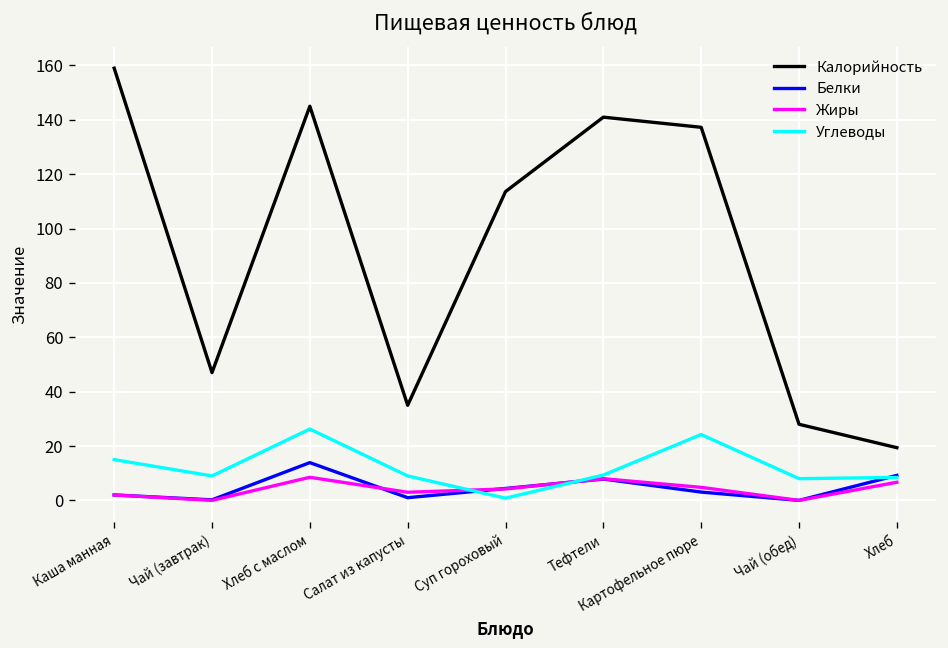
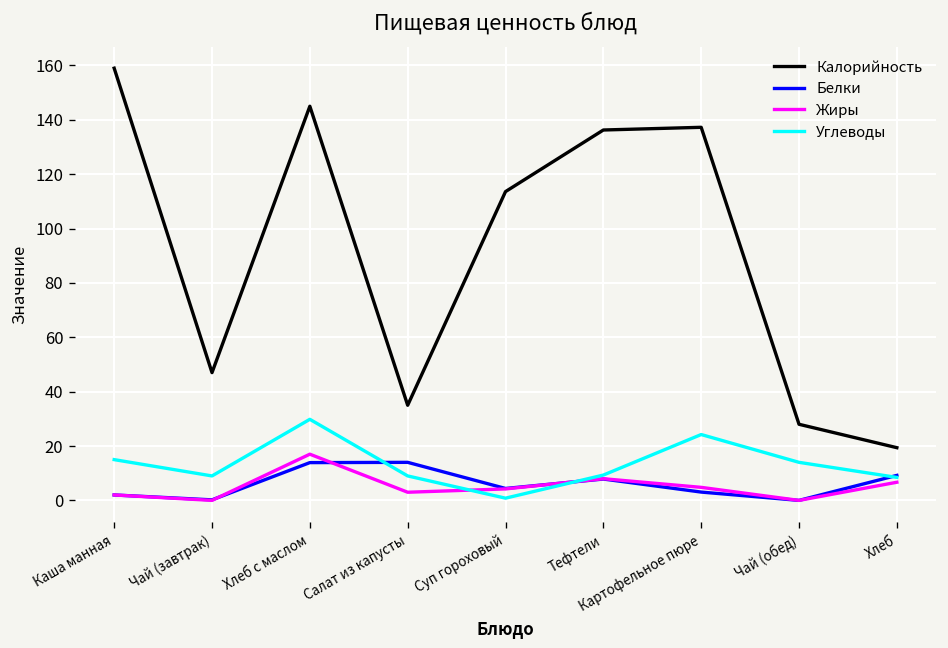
  {
    "Калорийность": {
      "Каша манная": 159,
      "Чай (завтрак)": 47,
      "Хлеб с маслом": 145,
      "Салат из капусты": 35,
      "Суп гороховый": 114,
-     "Тефтели": 141,
+     "Тефтели": 136,
      "Картофельное пюре": 137,
      "Чай (обед)": 28,
      "Хлеб": 19
    },
    "Белки": {
      "Хлеб с маслом": 14,
-     "Салат из капусты": 1,
+     "Салат из капусты": 14,
      "Картофельное пюре": 3
    },
    "Жиры": {
-     "Хлеб с маслом": 9,
+     "Хлеб с маслом": 17,
      "Салат из капусты": 3,
      "Картофельное пюре": 5,
      "Хлеб": 7
    },
    "Углеводы": {
      "Каша манная": 15,
      "Чай (завтрак)": 9,
-     "Хлеб с маслом": 26,
+     "Хлеб с маслом": 30,
      "Салат из капусты": 9,
      "Суп гороховый": 1,
      "Тефтели": 9,
      "Картофельное пюре": 24,
-     "Чай (обед)": 8
+     "Чай (обед)": 14
    }
  }
